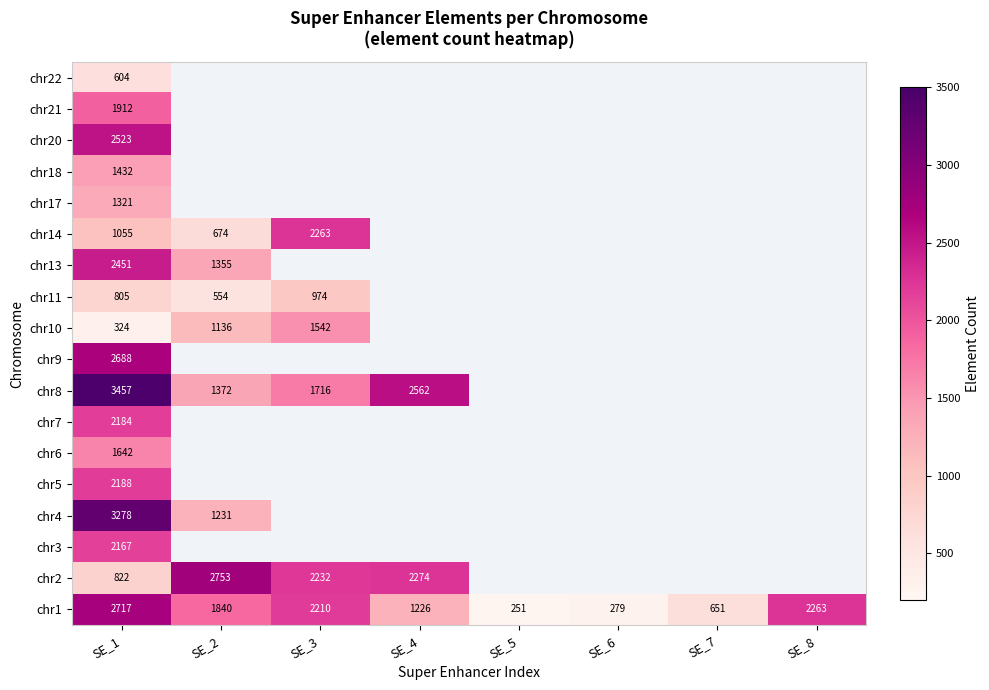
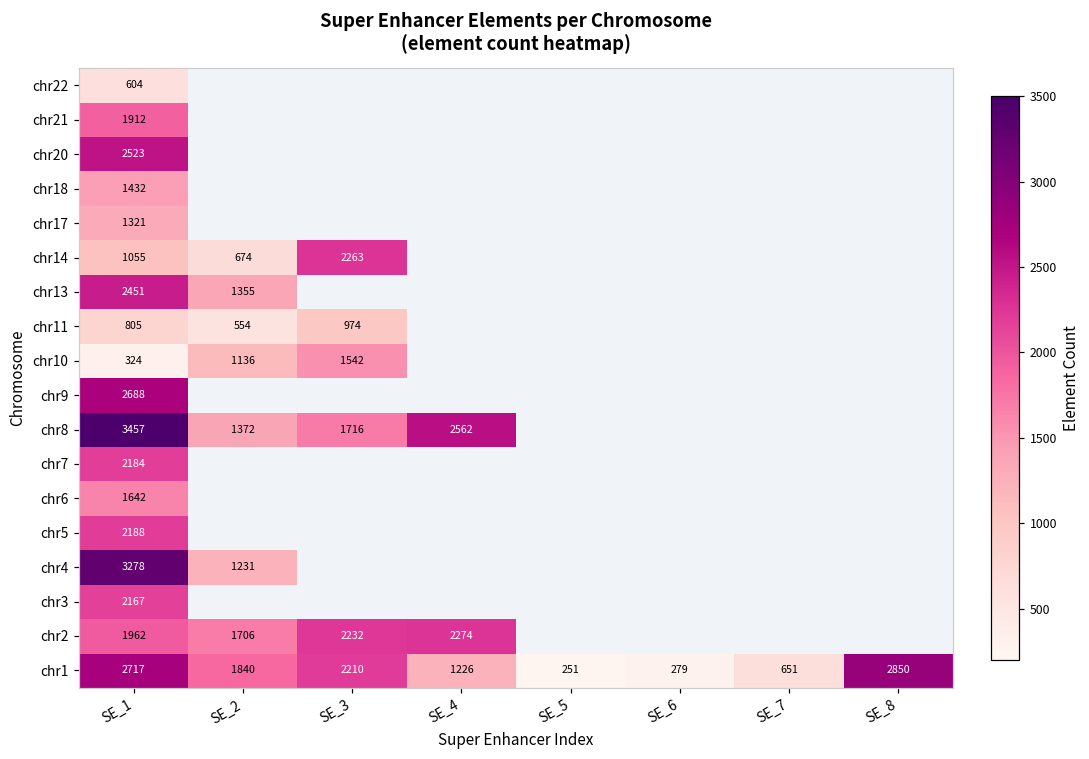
  {
    "chr22": {
      "SE_1": 604
    },
    "chr21": {
      "SE_1": 1912
    },
    "chr20": {
      "SE_1": 2523
    },
    "chr18": {
      "SE_1": 1432
    },
    "chr17": {
      "SE_1": 1321
    },
    "chr14": {
      "SE_1": 1055,
      "SE_2": 674,
      "SE_3": 2263
    },
    "chr13": {
      "SE_1": 2451,
      "SE_2": 1355
    },
    "chr11": {
      "SE_1": 805,
      "SE_2": 554,
      "SE_3": 974
    },
    "chr10": {
      "SE_1": 324,
      "SE_2": 1136,
      "SE_3": 1542
    },
    "chr9": {
      "SE_1": 2688
    },
    "chr8": {
      "SE_1": 3457,
      "SE_2": 1372,
      "SE_3": 1716,
      "SE_4": 2562
    },
    "chr7": {
      "SE_1": 2184
    },
    "chr6": {
      "SE_1": 1642
    },
    "chr5": {
      "SE_1": 2188
    },
    "chr4": {
      "SE_1": 3278,
      "SE_2": 1231
    },
    "chr3": {
      "SE_1": 2167
    },
    "chr2": {
-     "SE_1": 822,
-     "SE_2": 2753,
+     "SE_1": 1962,
+     "SE_2": 1706,
      "SE_3": 2232,
      "SE_4": 2274
    },
    "chr1": {
      "SE_1": 2717,
      "SE_2": 1840,
      "SE_3": 2210,
      "SE_4": 1226,
      "SE_5": 251,
      "SE_6": 279,
      "SE_7": 651,
-     "SE_8": 2263
+     "SE_8": 2850
    }
  }
